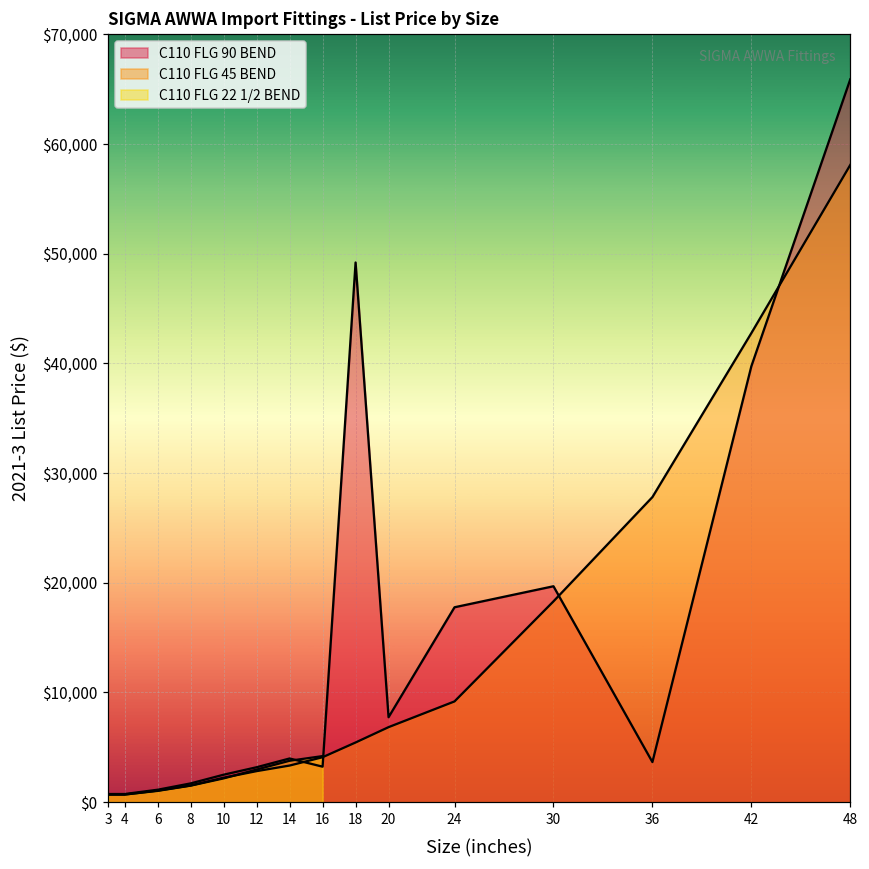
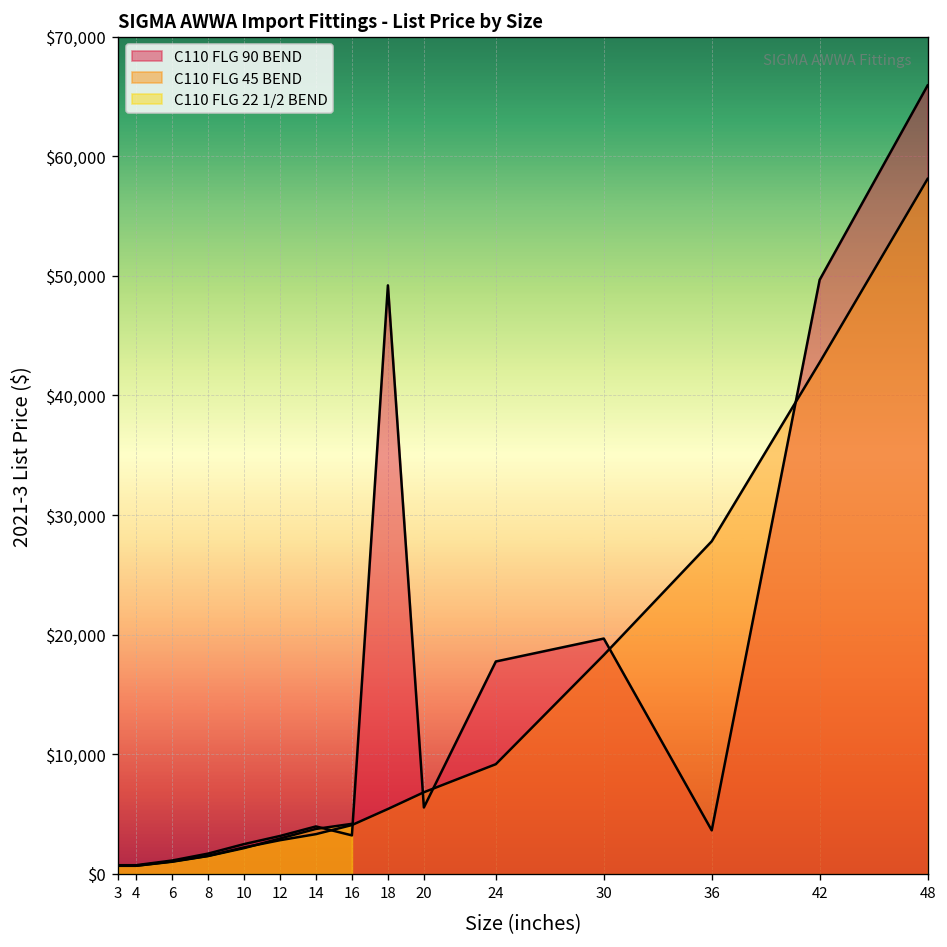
  {
    "C110 FLG 90 BEND": {
      "10": "$2,000",
      "16": "$3,000",
      "18": "$49,000",
-     "20": "$8,000",
+     "20": "$6,000",
      "24": "$18,000",
      "30": "$20,000",
      "36": "$4,000",
-     "42": "$40,000",
+     "42": "$50,000",
      "48": "$66,000"
    }
  }
